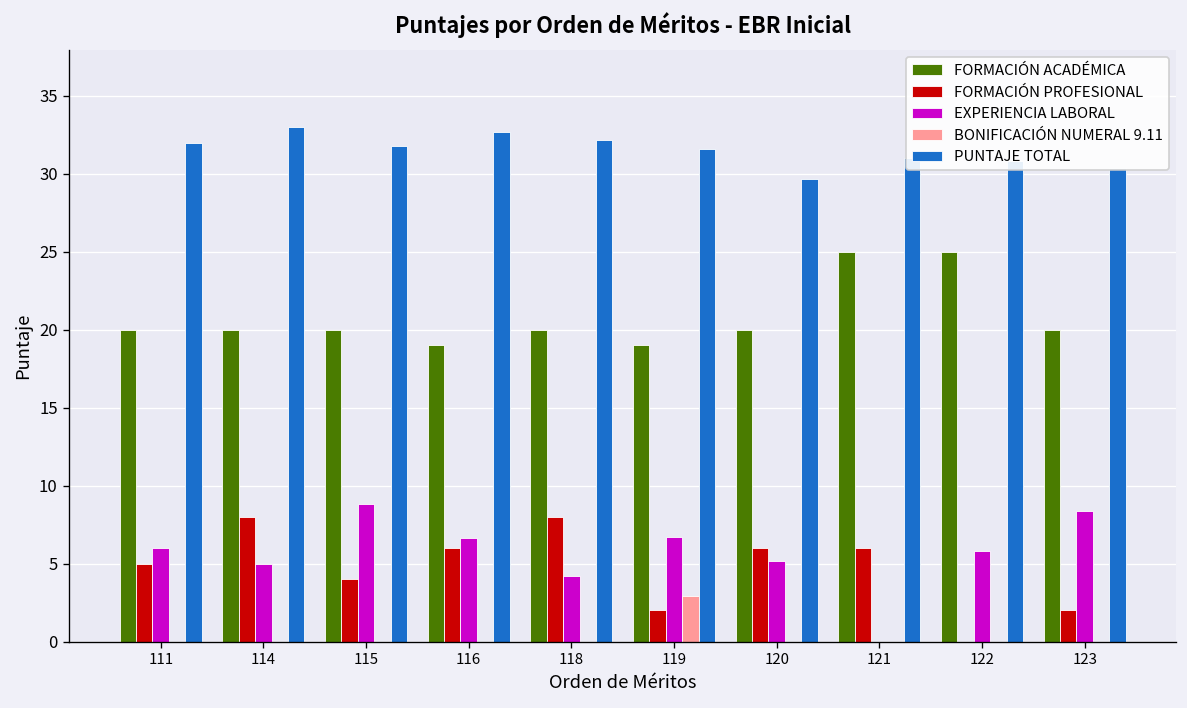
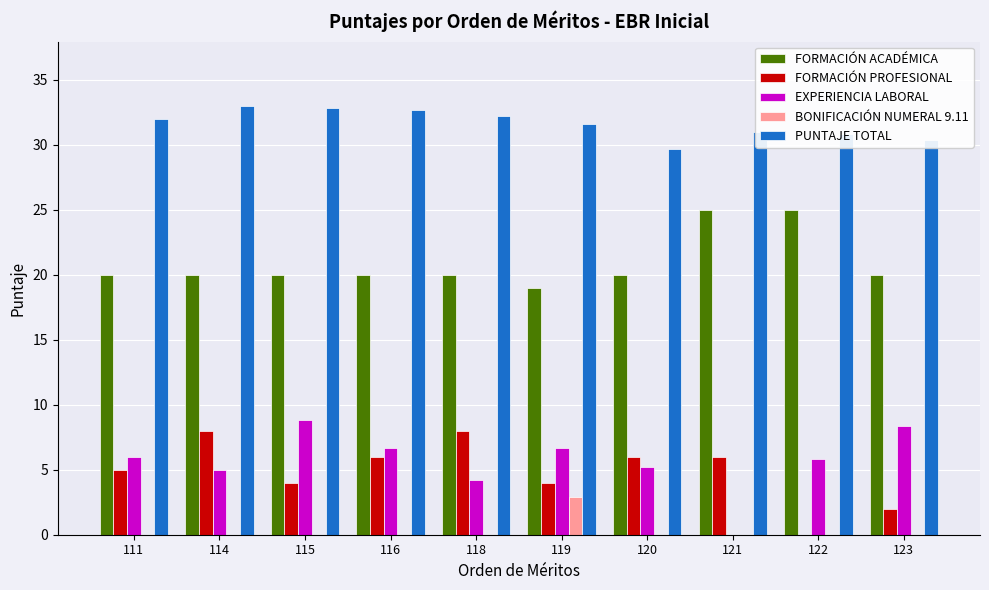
  {
    "FORMACIÓN ACADÉMICA": {
      "111": 20,
      "114": 20,
      "115": 20,
-     "116": 19,
+     "116": 20,
      "118": 20,
      "119": 19,
      "120": 20,
      "121": 25,
      "122": 25,
      "123": 20
    },
    "FORMACIÓN PROFESIONAL": {
      "111": 5,
      "114": 8,
      "115": 4,
      "116": 6,
      "118": 8,
-     "119": 2,
+     "119": 4,
      "120": 6,
      "121": 6,
      "122": 0,
      "123": 2
    },
    "EXPERIENCIA LABORAL": {
      "111": 6.0,
      "114": 5.0,
      "115": 8.8,
      "116": 6.7,
      "118": 4.2,
      "119": 6.7,
      "120": 5.2,
      "121": 0.0,
      "122": 5.8,
      "123": 8.4
    },
    "BONIFICACIÓN NUMERAL 9.11": {
      "111": 0.0,
      "114": 0.0,
      "115": 0.0,
      "116": 0.0,
      "118": 0.0,
      "119": 2.9,
      "120": 0.0,
      "121": 0.0,
      "122": 0.0,
      "123": 0.0
    },
    "PUNTAJE TOTAL": {
      "111": 32.0,
      "114": 33.0,
-     "115": 31.8,
+     "115": 32.8,
      "116": 32.7,
      "118": 32.2,
      "119": 31.6,
      "120": 29.7
    }
  }
